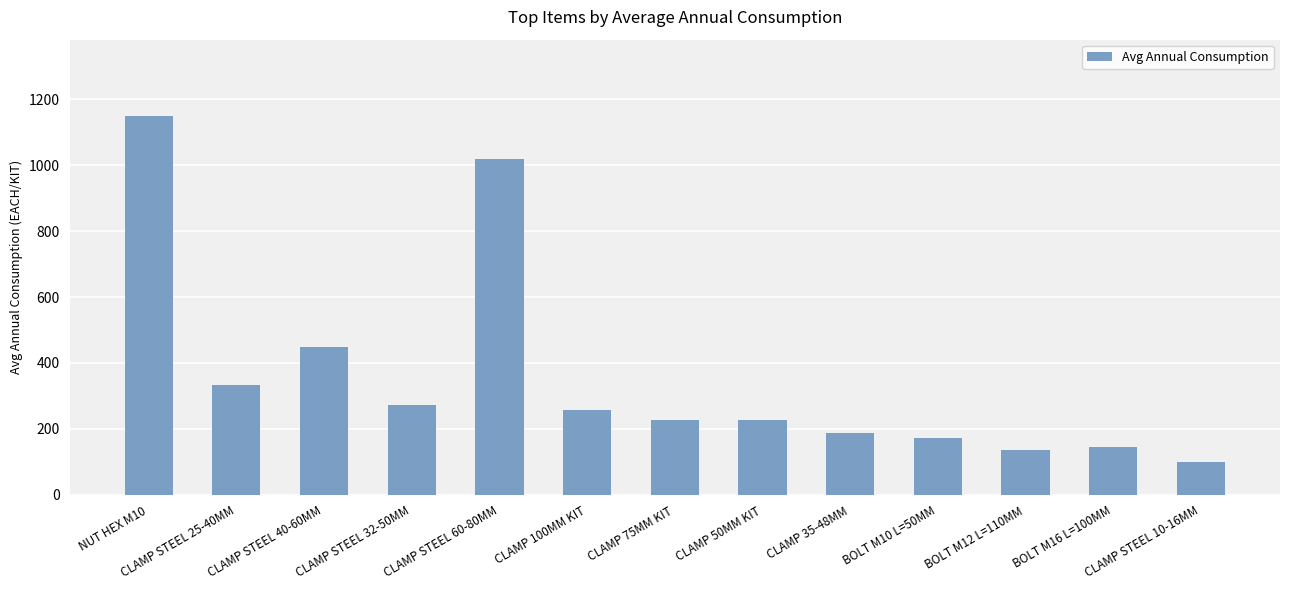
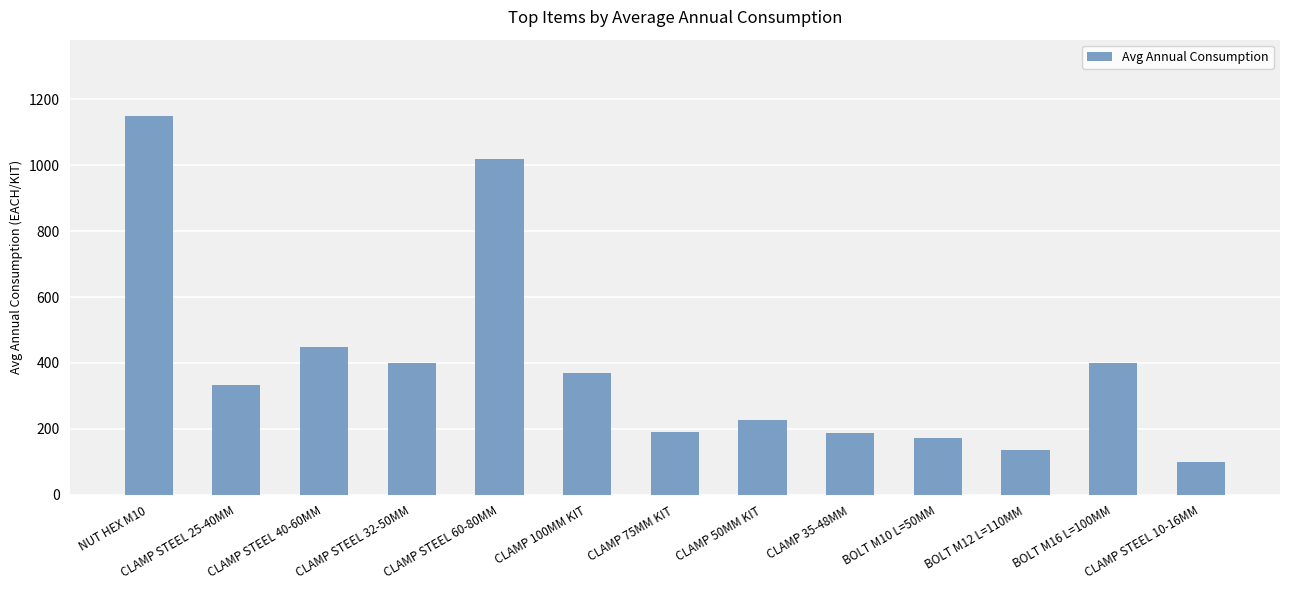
  {
    "NUT HEX M10": 1150,
    "CLAMP STEEL 25-40MM": 330,
    "CLAMP STEEL 40-60MM": 450,
-   "CLAMP STEEL 32-50MM": 270,
+   "CLAMP STEEL 32-50MM": 400,
    "CLAMP STEEL 60-80MM": 1020,
-   "CLAMP 100MM KIT": 260,
-   "CLAMP 75MM KIT": 230,
+   "CLAMP 100MM KIT": 370,
+   "CLAMP 75MM KIT": 190,
    "CLAMP 50MM KIT": 230,
    "CLAMP 35-48MM": 190,
    "BOLT M10 L=50MM": 170,
    "BOLT M12 L=110MM": 140,
-   "BOLT M16 L=100MM": 150,
+   "BOLT M16 L=100MM": 400,
    "CLAMP STEEL 10-16MM": 100
  }
